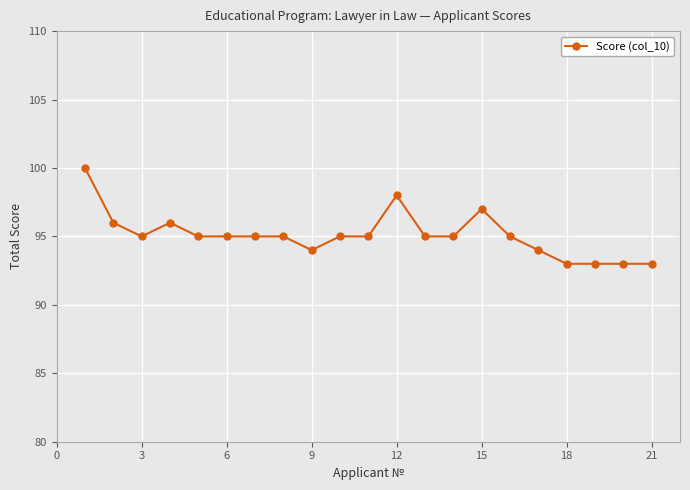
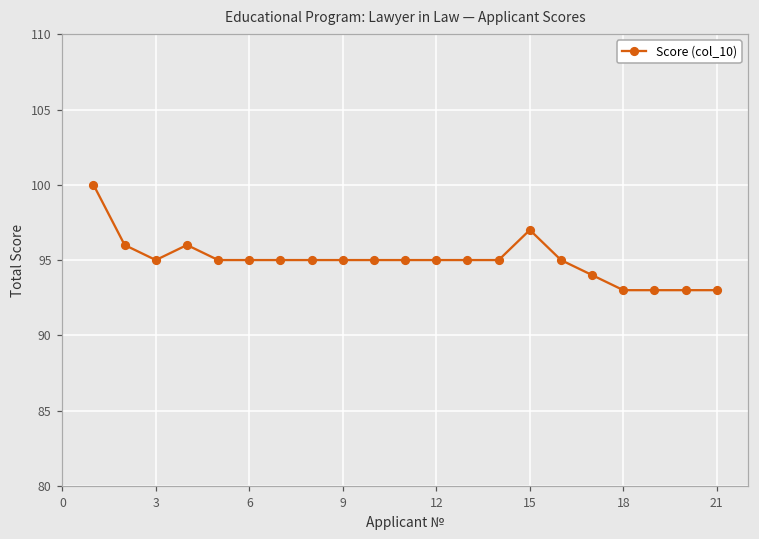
  {
    "3": 95,
    "6": 95,
-   "9": 94,
-   "12": 98,
+   "9": 95,
+   "12": 95,
    "15": 97,
    "18": 93,
    "21": 93
  }
